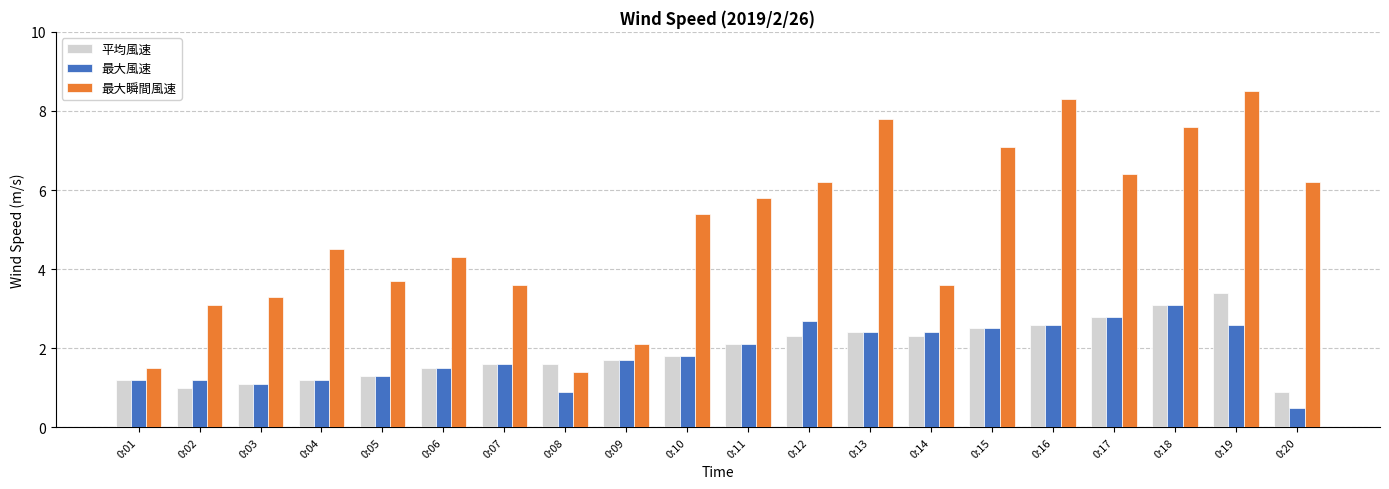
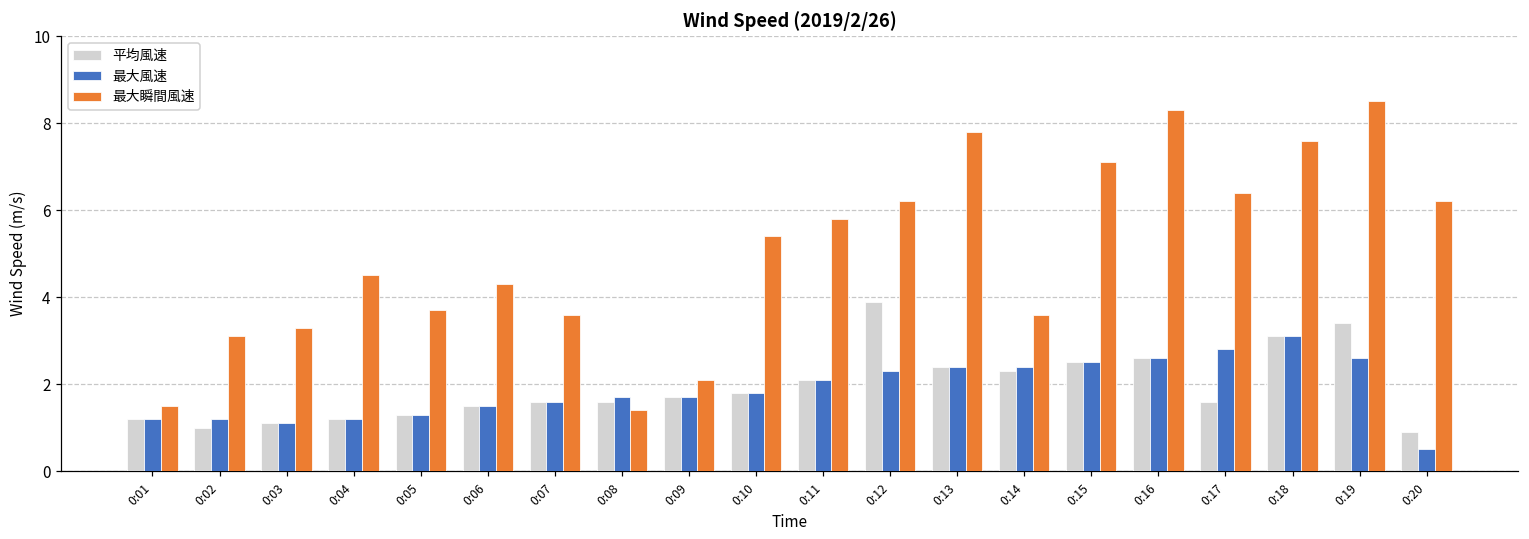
  {
    "平均風速": {
      "0:01": 1.2,
      "0:02": 1.0,
      "0:03": 1.1,
      "0:04": 1.2,
      "0:05": 1.3,
      "0:06": 1.5,
      "0:07": 1.6,
      "0:08": 1.6,
      "0:09": 1.7,
      "0:10": 1.8,
      "0:11": 2.1,
-     "0:12": 2.3,
+     "0:12": 3.9,
      "0:13": 2.4,
      "0:14": 2.3,
      "0:15": 2.5,
      "0:16": 2.6,
-     "0:17": 2.8,
+     "0:17": 1.6,
      "0:18": 3.1,
      "0:19": 3.4,
      "0:20": 0.9
    },
    "最大風速": {
      "0:01": 1.2,
      "0:02": 1.2,
      "0:03": 1.1,
      "0:04": 1.2,
      "0:05": 1.3,
      "0:06": 1.5,
      "0:07": 1.6,
-     "0:08": 0.9,
+     "0:08": 1.7,
      "0:09": 1.7,
      "0:10": 1.8,
      "0:11": 2.1,
-     "0:12": 2.7,
+     "0:12": 2.3,
      "0:13": 2.4,
      "0:14": 2.4,
      "0:15": 2.5,
      "0:16": 2.6,
      "0:17": 2.8,
      "0:18": 3.1,
      "0:19": 2.6,
      "0:20": 0.5
    },
    "最大瞬間風速": {
      "0:01": 1.5,
      "0:02": 3.1,
      "0:03": 3.3,
      "0:04": 4.5,
      "0:05": 3.7,
      "0:06": 4.3,
      "0:07": 3.6,
      "0:08": 1.4,
      "0:09": 2.1,
      "0:10": 5.4,
      "0:11": 5.8,
      "0:12": 6.2,
      "0:13": 7.8,
      "0:14": 3.6,
      "0:15": 7.1,
      "0:16": 8.3,
      "0:17": 6.4,
      "0:18": 7.6,
      "0:19": 8.5,
      "0:20": 6.2
    }
  }
